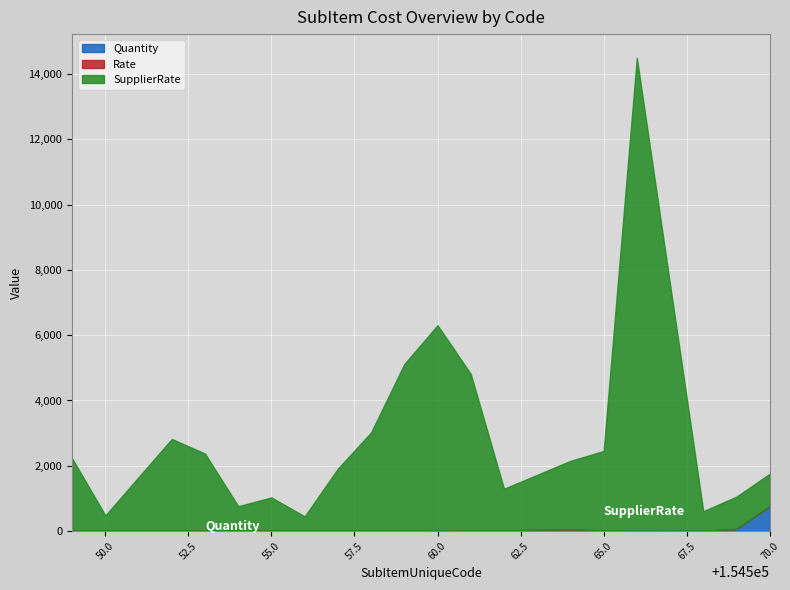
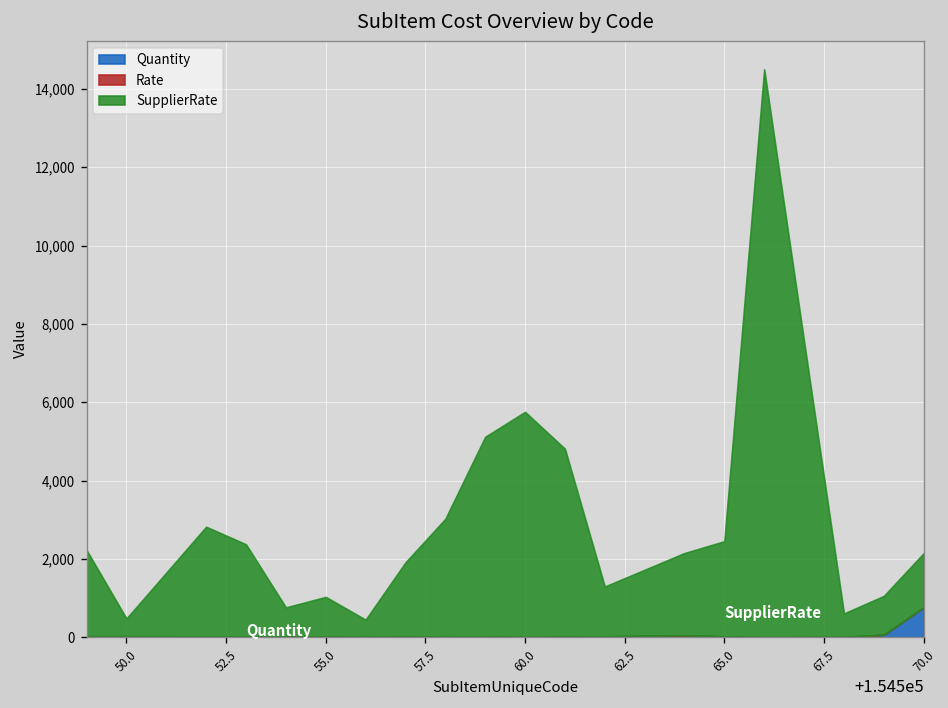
  {
    "Rate": {
      "70.0": "800"
    },
    "SupplierRate": {
      "50.0": "500",
      "55.0": "1,000",
-     "60.0": "6,300",
+     "60.0": "5,800",
      "65.0": "2,400",
-     "70.0": "1,000"
+     "70.0": "1,400"
    }
  }
